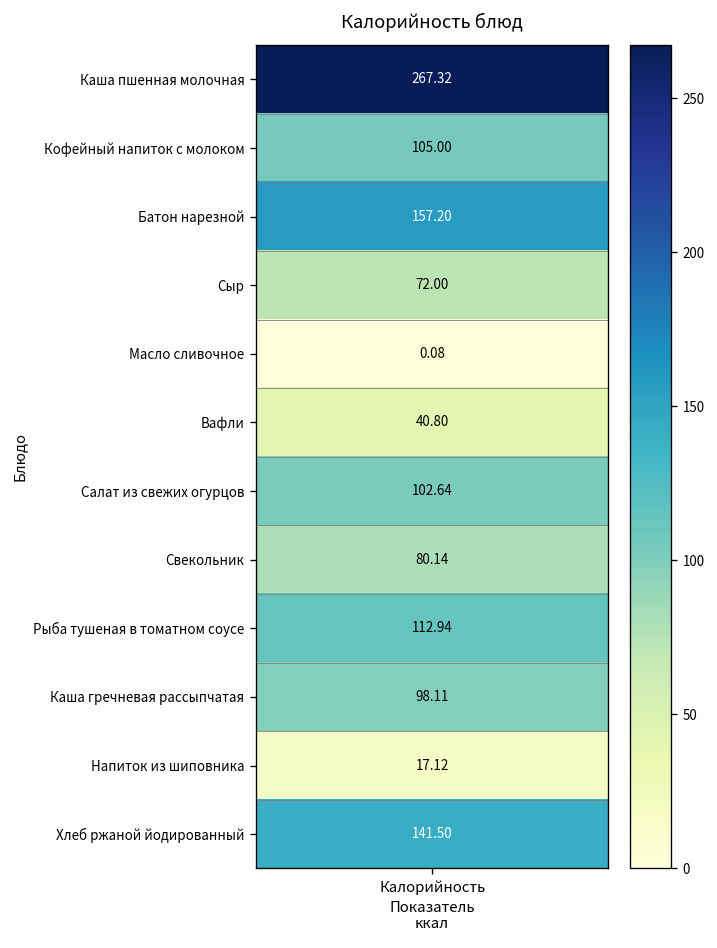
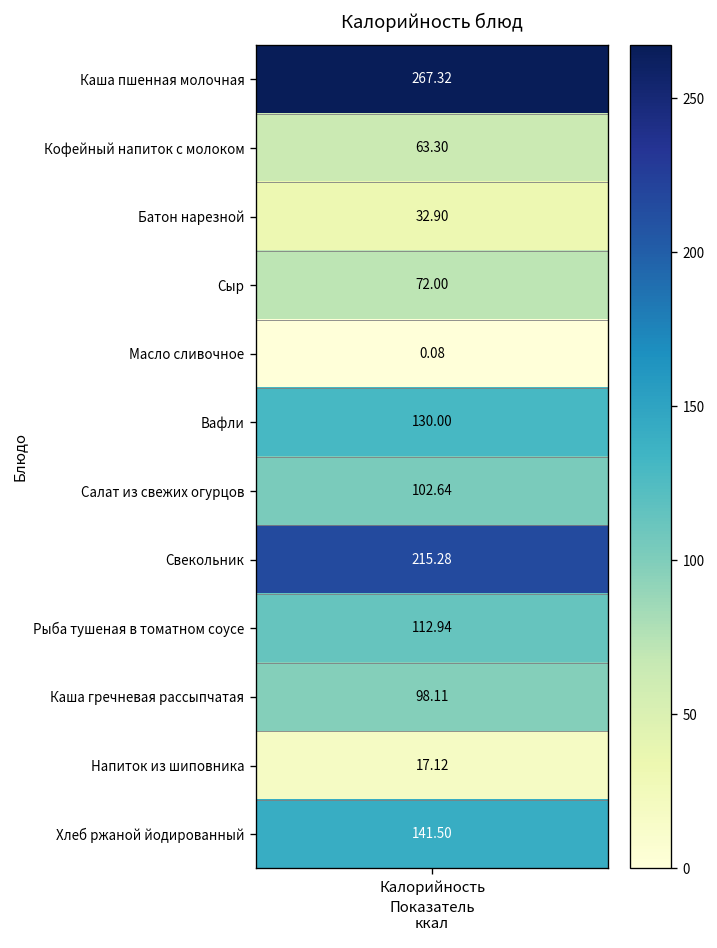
  {
    "Каша пшенная молочная": {
      "Калорийность": 267.32
    },
    "Кофейный напиток с молоком": {
-     "Калорийность": 105.00
+     "Калорийность": 63.30
    },
    "Батон нарезной": {
-     "Калорийность": 157.20
+     "Калорийность": 32.90
    },
    "Сыр": {
      "Калорийность": 72.00
    },
    "Масло сливочное": {
      "Калорийность": 0.08
    },
    "Вафли": {
-     "Калорийность": 40.80
+     "Калорийность": 130.00
    },
    "Салат из свежих огурцов": {
      "Калорийность": 102.64
    },
    "Свекольник": {
-     "Калорийность": 80.14
+     "Калорийность": 215.28
    },
    "Рыба тушеная в томатном соусе": {
      "Калорийность": 112.94
    },
    "Каша гречневая рассыпчатая": {
      "Калорийность": 98.11
    },
    "Напиток из шиповника": {
      "Калорийность": 17.12
    },
    "Хлеб ржаной йодированный": {
      "Калорийность": 141.50
    }
  }
